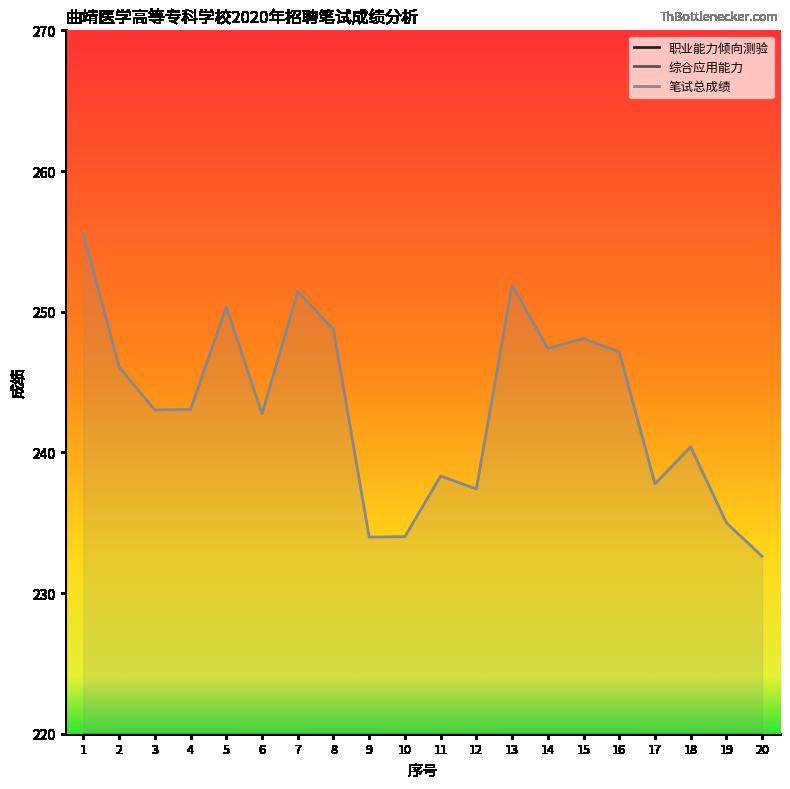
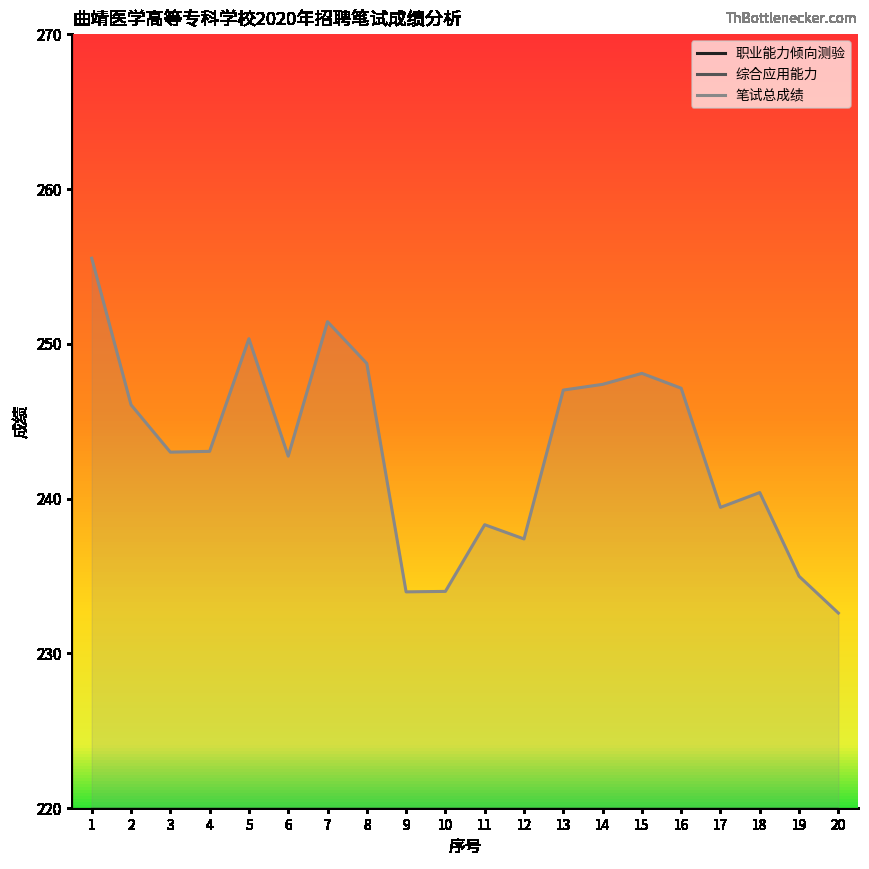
  {
    "笔试总成绩": {
      "1": 255.5,
      "2": 246.1,
      "3": 243.0,
      "4": 243.1,
      "5": 250.3,
      "6": 242.8,
      "7": 251.4,
      "8": 248.7,
      "9": 234.0,
      "10": 234.0,
      "11": 238.3,
      "12": 237.4,
-     "13": 251.9,
+     "13": 247.0,
      "14": 247.4,
      "15": 248.1,
      "16": 247.1,
-     "17": 237.8,
+     "17": 239.4,
      "18": 240.4,
      "19": 235.0,
      "20": 232.6
    }
  }
